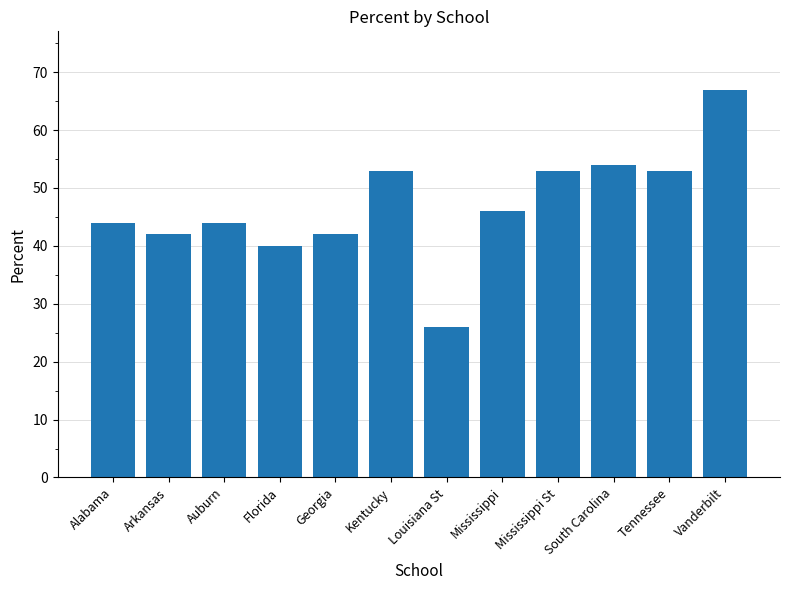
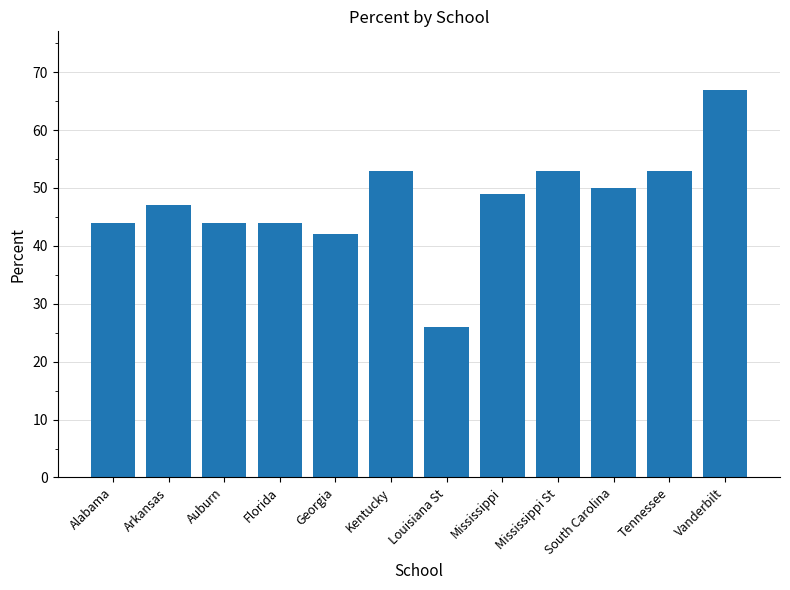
  {
    "Alabama": 44,
-   "Arkansas": 42,
+   "Arkansas": 47,
    "Auburn": 44,
-   "Florida": 40,
+   "Florida": 44,
    "Georgia": 42,
    "Kentucky": 53,
    "Louisiana St": 26,
-   "Mississippi": 46,
+   "Mississippi": 49,
    "Mississippi St": 53,
-   "South Carolina": 54,
+   "South Carolina": 50,
    "Tennessee": 53,
    "Vanderbilt": 67
  }
